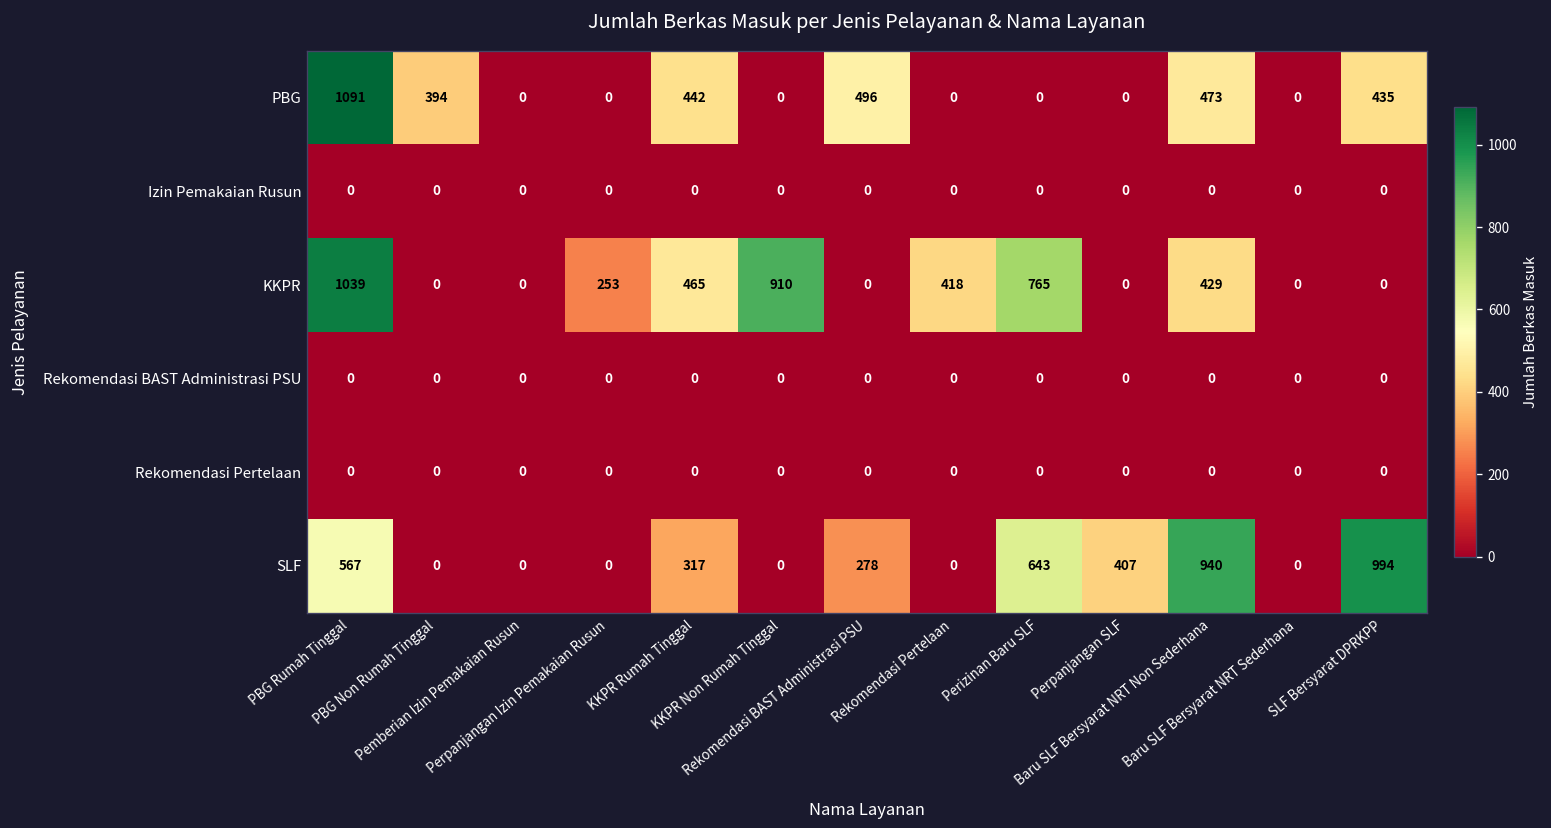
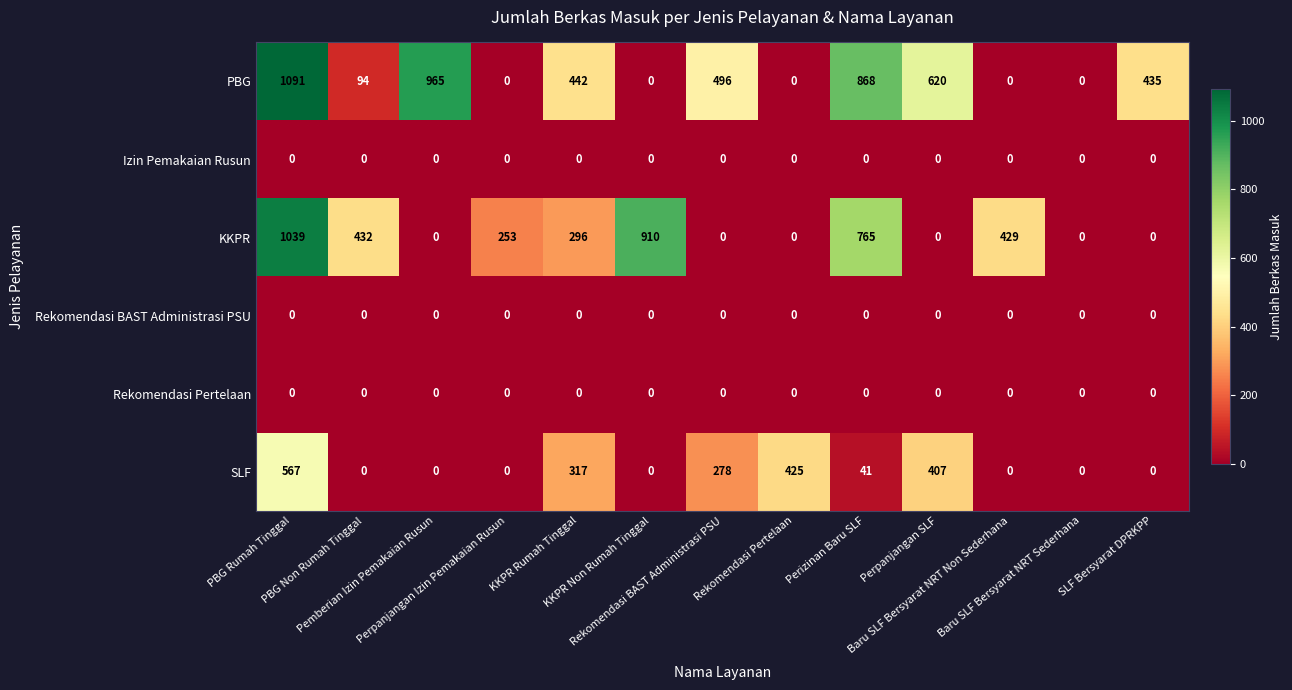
  {
    "PBG": {
      "PBG Rumah Tinggal": 1091,
-     "PBG Non Rumah Tinggal": 394,
-     "Pemberian Izin Pemakaian Rusun": 0,
+     "PBG Non Rumah Tinggal": 94,
+     "Pemberian Izin Pemakaian Rusun": 965,
      "Perpanjangan Izin Pemakaian Rusun": 0,
      "KKPR Rumah Tinggal": 442,
      "KKPR Non Rumah Tinggal": 0,
      "Rekomendasi BAST Administrasi PSU": 496,
      "Rekomendasi Pertelaan": 0,
-     "Perizinan Baru SLF": 0,
-     "Perpanjangan SLF": 0,
-     "Baru SLF Bersyarat NRT Non Sederhana": 473,
+     "Perizinan Baru SLF": 868,
+     "Perpanjangan SLF": 620,
+     "Baru SLF Bersyarat NRT Non Sederhana": 0,
      "Baru SLF Bersyarat NRT Sederhana": 0,
      "SLF Bersyarat DPRKPP": 435
    },
    "Izin Pemakaian Rusun": {
      "PBG Rumah Tinggal": 0,
      "PBG Non Rumah Tinggal": 0,
      "Pemberian Izin Pemakaian Rusun": 0,
      "Perpanjangan Izin Pemakaian Rusun": 0,
      "KKPR Rumah Tinggal": 0,
      "KKPR Non Rumah Tinggal": 0,
      "Rekomendasi BAST Administrasi PSU": 0,
      "Rekomendasi Pertelaan": 0,
      "Perizinan Baru SLF": 0,
      "Perpanjangan SLF": 0,
      "Baru SLF Bersyarat NRT Non Sederhana": 0,
      "Baru SLF Bersyarat NRT Sederhana": 0,
      "SLF Bersyarat DPRKPP": 0
    },
    "KKPR": {
      "PBG Rumah Tinggal": 1039,
-     "PBG Non Rumah Tinggal": 0,
+     "PBG Non Rumah Tinggal": 432,
      "Pemberian Izin Pemakaian Rusun": 0,
      "Perpanjangan Izin Pemakaian Rusun": 253,
-     "KKPR Rumah Tinggal": 465,
+     "KKPR Rumah Tinggal": 296,
      "KKPR Non Rumah Tinggal": 910,
      "Rekomendasi BAST Administrasi PSU": 0,
-     "Rekomendasi Pertelaan": 418,
+     "Rekomendasi Pertelaan": 0,
      "Perizinan Baru SLF": 765,
      "Perpanjangan SLF": 0,
      "Baru SLF Bersyarat NRT Non Sederhana": 429,
      "Baru SLF Bersyarat NRT Sederhana": 0,
      "SLF Bersyarat DPRKPP": 0
    },
    "Rekomendasi BAST Administrasi PSU": {
      "PBG Rumah Tinggal": 0,
      "PBG Non Rumah Tinggal": 0,
      "Pemberian Izin Pemakaian Rusun": 0,
      "Perpanjangan Izin Pemakaian Rusun": 0,
      "KKPR Rumah Tinggal": 0,
      "KKPR Non Rumah Tinggal": 0,
      "Rekomendasi BAST Administrasi PSU": 0,
      "Rekomendasi Pertelaan": 0,
      "Perizinan Baru SLF": 0,
      "Perpanjangan SLF": 0,
      "Baru SLF Bersyarat NRT Non Sederhana": 0,
      "Baru SLF Bersyarat NRT Sederhana": 0,
      "SLF Bersyarat DPRKPP": 0
    },
    "Rekomendasi Pertelaan": {
      "PBG Rumah Tinggal": 0,
      "PBG Non Rumah Tinggal": 0,
      "Pemberian Izin Pemakaian Rusun": 0,
      "Perpanjangan Izin Pemakaian Rusun": 0,
      "KKPR Rumah Tinggal": 0,
      "KKPR Non Rumah Tinggal": 0,
      "Rekomendasi BAST Administrasi PSU": 0,
      "Rekomendasi Pertelaan": 0,
      "Perizinan Baru SLF": 0,
      "Perpanjangan SLF": 0,
      "Baru SLF Bersyarat NRT Non Sederhana": 0,
      "Baru SLF Bersyarat NRT Sederhana": 0,
      "SLF Bersyarat DPRKPP": 0
    },
    "SLF": {
      "PBG Rumah Tinggal": 567,
      "PBG Non Rumah Tinggal": 0,
      "Pemberian Izin Pemakaian Rusun": 0,
      "Perpanjangan Izin Pemakaian Rusun": 0,
      "KKPR Rumah Tinggal": 317,
      "KKPR Non Rumah Tinggal": 0,
      "Rekomendasi BAST Administrasi PSU": 278,
-     "Rekomendasi Pertelaan": 0,
-     "Perizinan Baru SLF": 643,
+     "Rekomendasi Pertelaan": 425,
+     "Perizinan Baru SLF": 41,
      "Perpanjangan SLF": 407,
-     "Baru SLF Bersyarat NRT Non Sederhana": 940,
+     "Baru SLF Bersyarat NRT Non Sederhana": 0,
      "Baru SLF Bersyarat NRT Sederhana": 0,
-     "SLF Bersyarat DPRKPP": 994
+     "SLF Bersyarat DPRKPP": 0
    }
  }
